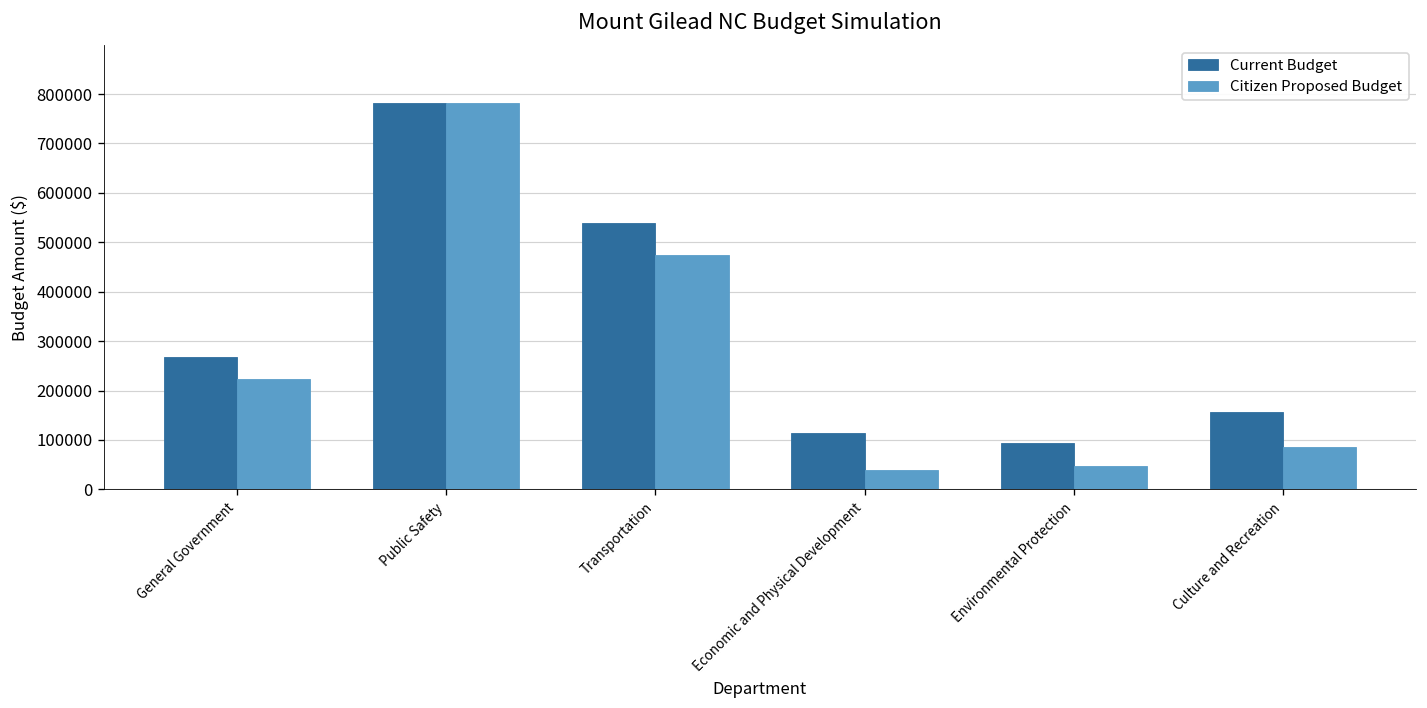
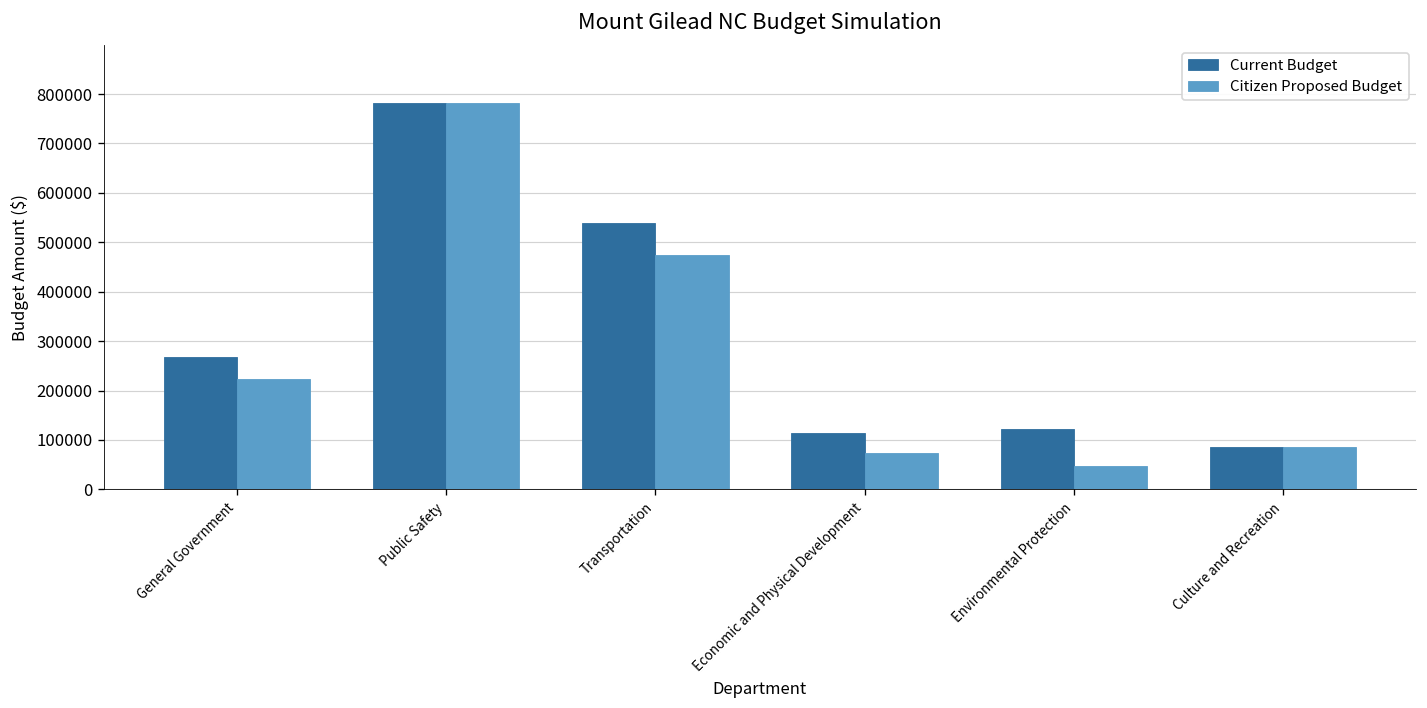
  {
    "Current Budget": {
      "General Government": 270000,
      "Public Safety": 780000,
      "Transportation": 540000,
      "Economic and Physical Development": 110000,
-     "Environmental Protection": 90000,
-     "Culture and Recreation": 160000
+     "Environmental Protection": 120000,
+     "Culture and Recreation": 90000
    },
    "Citizen Proposed Budget": {
      "General Government": 220000,
      "Public Safety": 780000,
      "Transportation": 470000,
-     "Economic and Physical Development": 40000,
+     "Economic and Physical Development": 70000,
      "Environmental Protection": 50000,
      "Culture and Recreation": 90000
    }
  }
